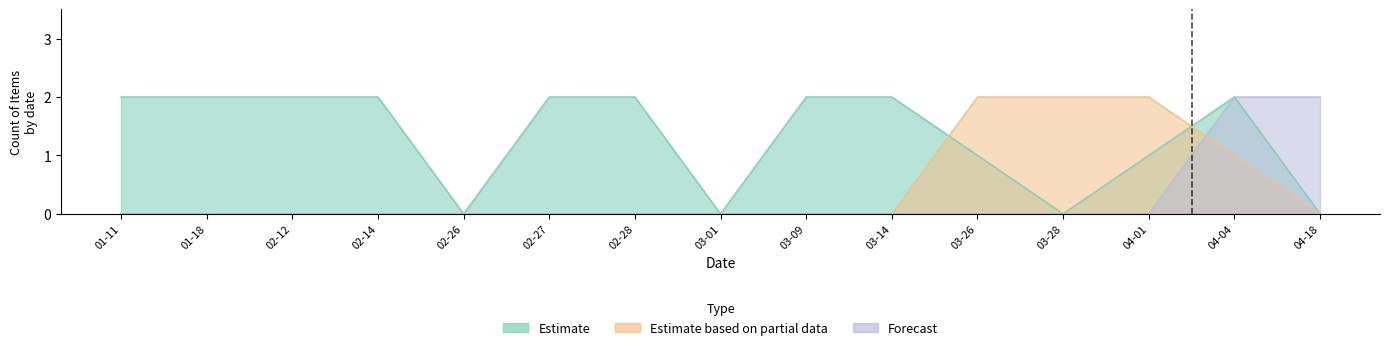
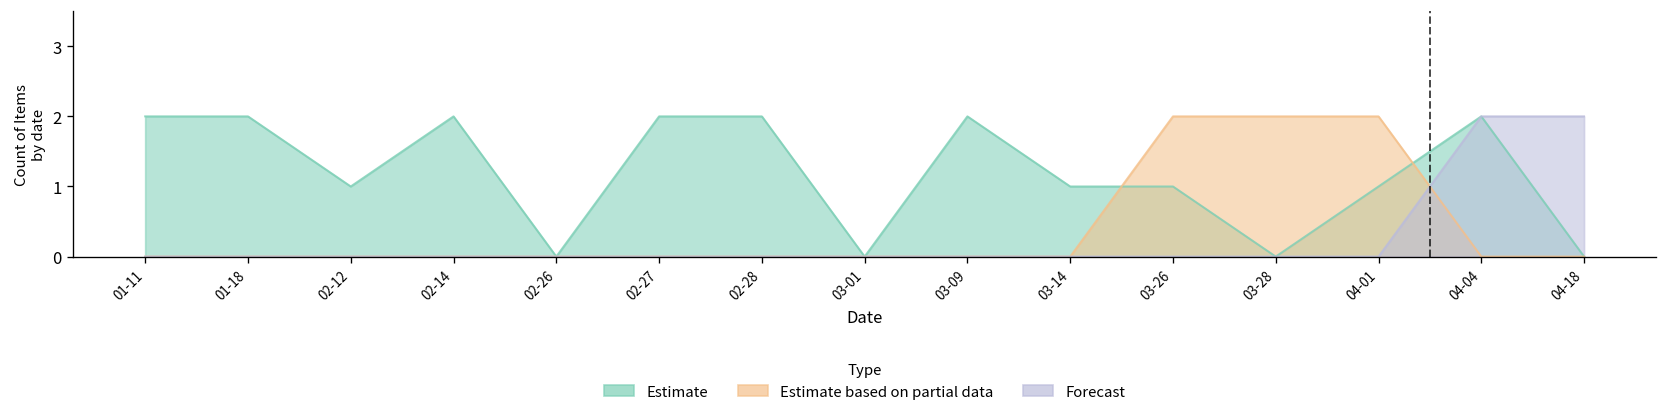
  {
    "Estimate": {
      "01-11": 2,
      "01-18": 2,
-     "02-12": 2,
+     "02-12": 1,
      "02-14": 2,
      "02-27": 2,
      "02-28": 2,
      "03-09": 2,
-     "03-14": 2,
+     "03-14": 1,
      "03-26": 1,
      "04-01": 1
    },
    "Estimate based on partial data": {
      "03-26": 2,
      "03-28": 2,
      "04-01": 2,
-     "04-04": 1
+     "04-04": 0
    },
    "Forecast": {
      "03-26": 0,
      "04-01": 0,
      "04-18": 2
    }
  }
